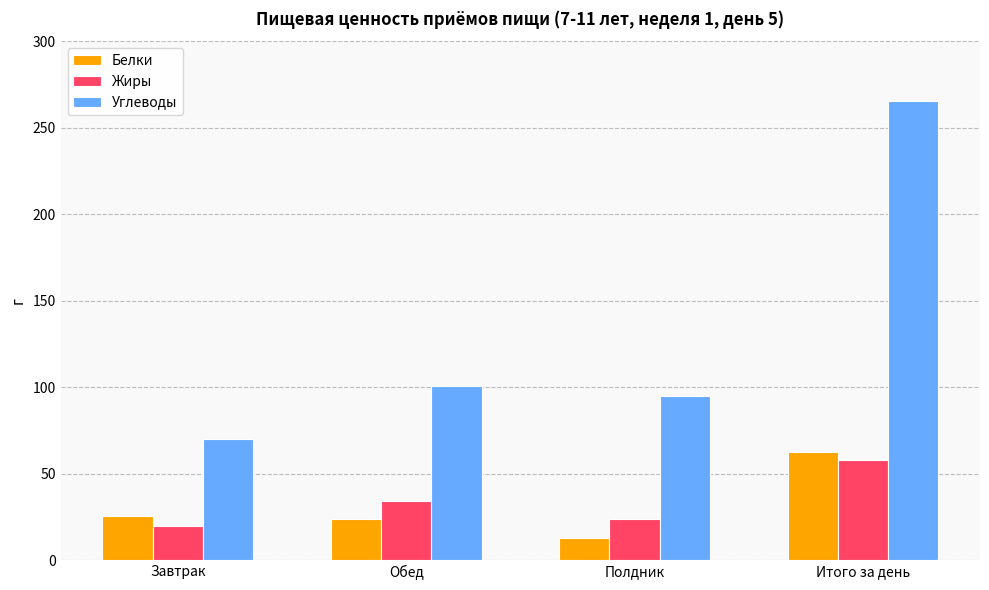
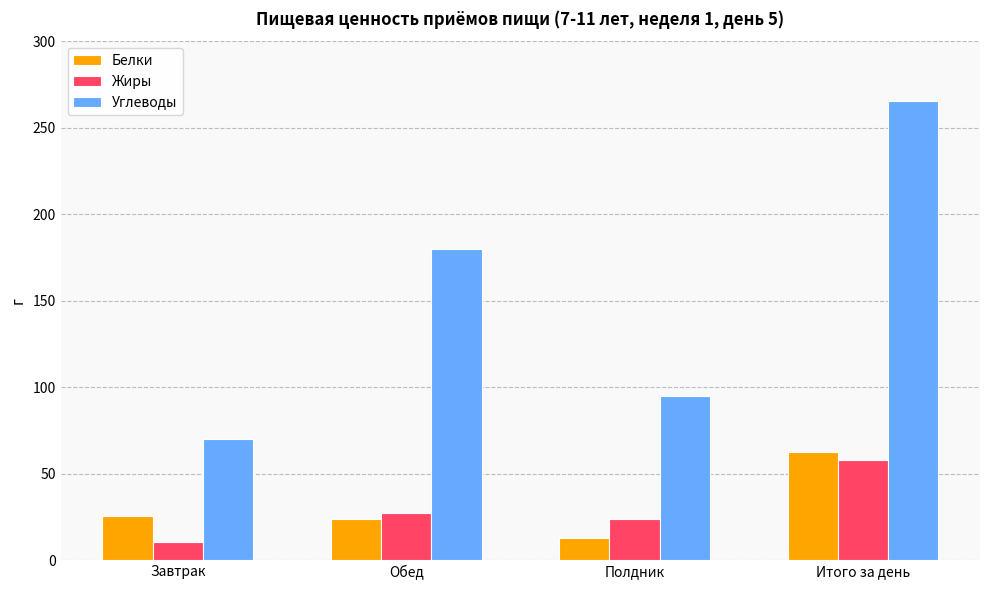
  {
    "Белки": {
      "Завтрак": 25,
      "Обед": 24,
      "Полдник": 13,
      "Итого за день": 62
    },
    "Жиры": {
-     "Завтрак": 20,
-     "Обед": 34,
+     "Завтрак": 10,
+     "Обед": 27,
      "Полдник": 23,
      "Итого за день": 58
    },
    "Углеводы": {
      "Завтрак": 70,
-     "Обед": 101,
+     "Обед": 180,
      "Полдник": 95,
      "Итого за день": 265
    }
  }
